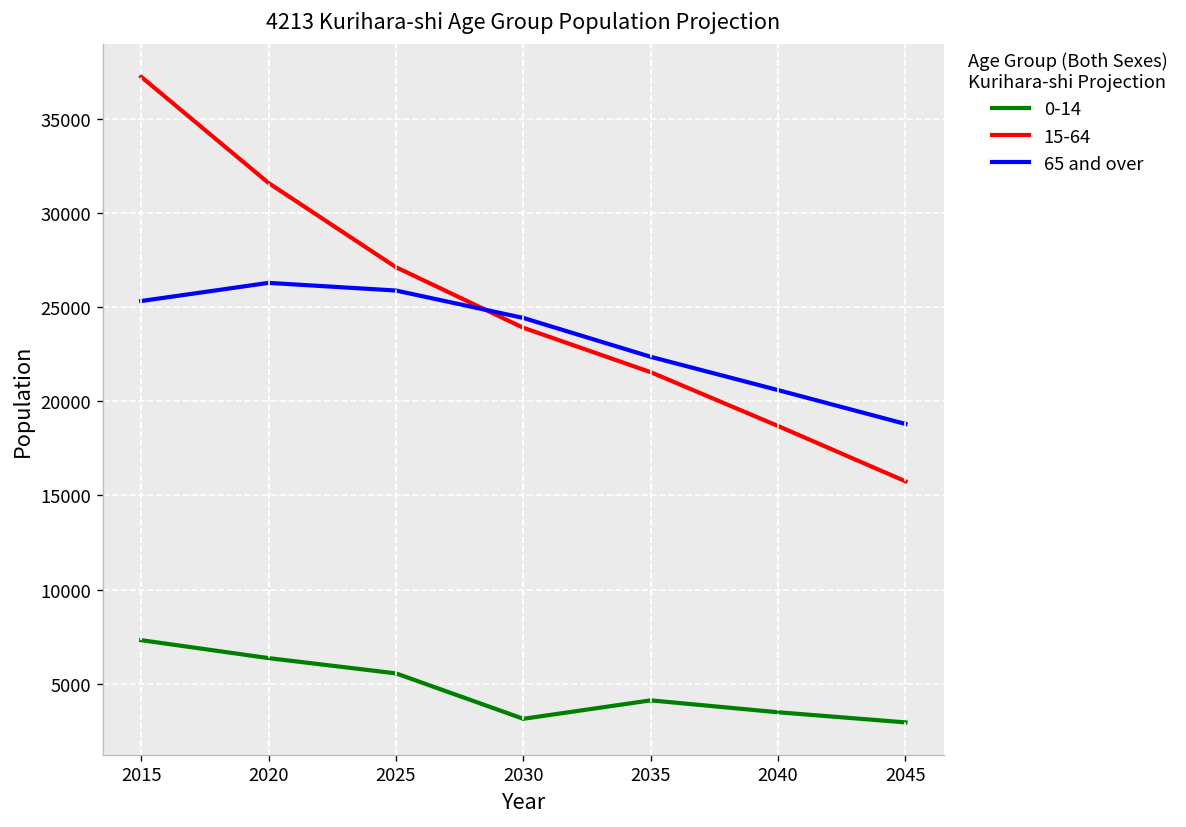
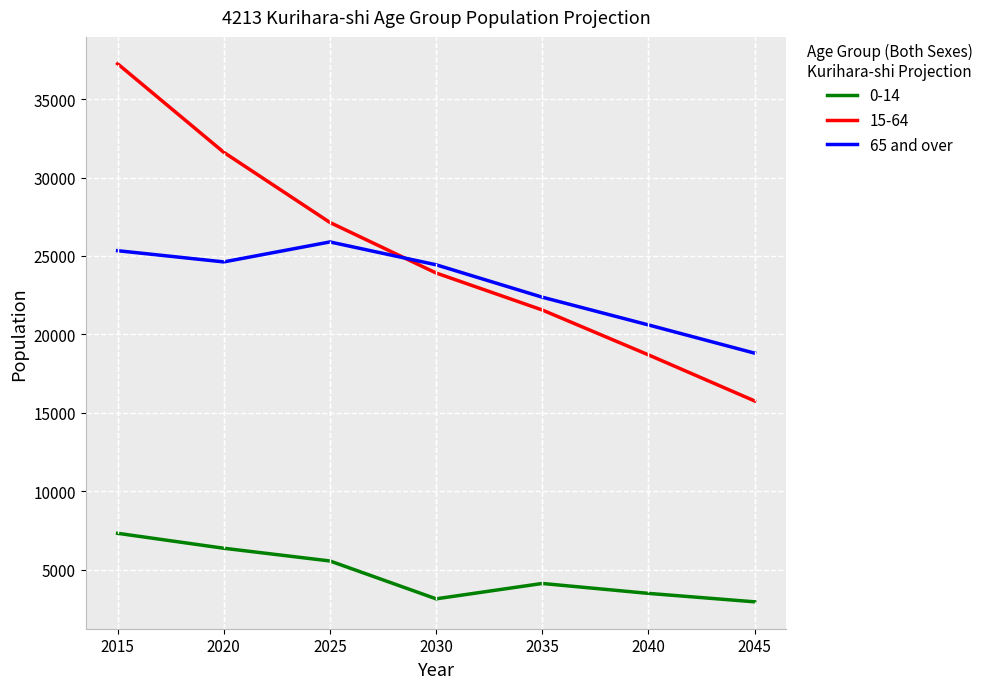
  {
    "0-14": {
      "2015": 7300,
      "2020": 6400,
      "2025": 5500,
      "2030": 3100,
      "2035": 4100,
      "2040": 3500,
      "2045": 2900
    },
    "15-64": {
      "2015": 37300,
      "2020": 31600,
      "2025": 27100,
      "2030": 23900,
      "2035": 21600,
      "2040": 18700,
      "2045": 15800
    },
    "65 and over": {
      "2015": 25300,
-     "2020": 26300,
+     "2020": 24600,
      "2025": 25900,
      "2030": 24400,
      "2035": 22400,
      "2040": 20600,
      "2045": 18800
    }
  }
